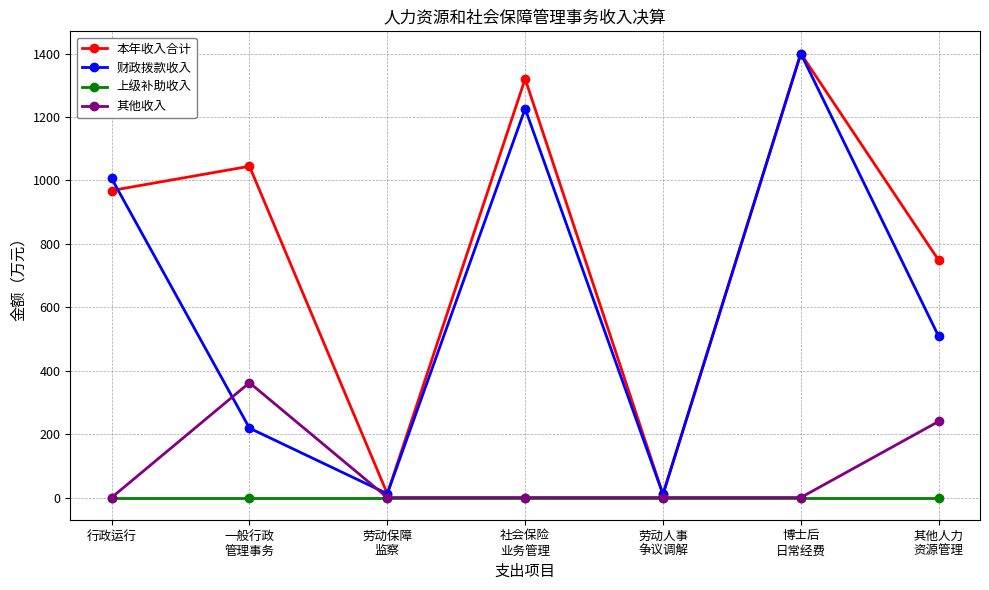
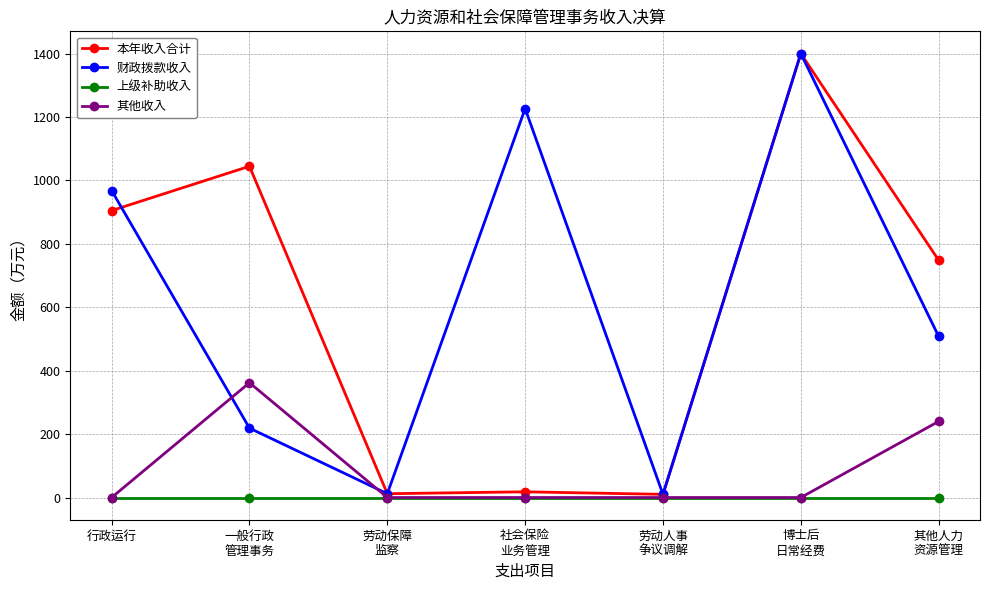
  {
    "本年收入合计": {
-     "行政运行": 970,
+     "行政运行": 900,
      "一般行政 管理事务": 1040,
-     "社会保险 业务管理": 1320,
+     "社会保险 业务管理": 20,
      "其他人力 资源管理": 750
    },
    "财政拨款收入": {
-     "行政运行": 1010,
+     "行政运行": 970,
      "一般行政 管理事务": 220,
      "社会保险 业务管理": 1230,
      "其他人力 资源管理": 510
    },
    "上级补助收入": {
      "一般行政 管理事务": 0,
      "其他人力 资源管理": 0
    },
    "其他收入": {
      "一般行政 管理事务": 360,
      "其他人力 资源管理": 240
    }
  }
